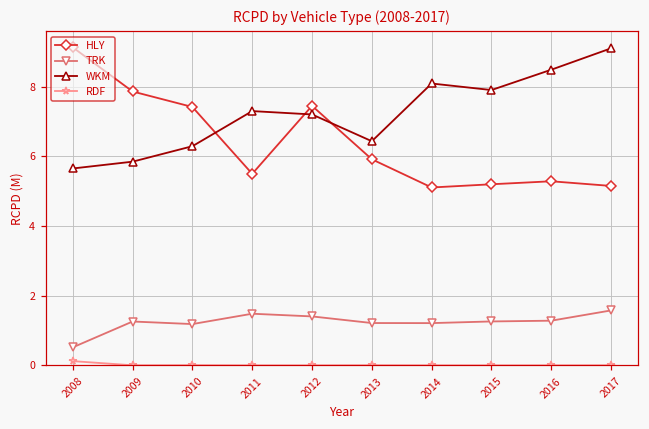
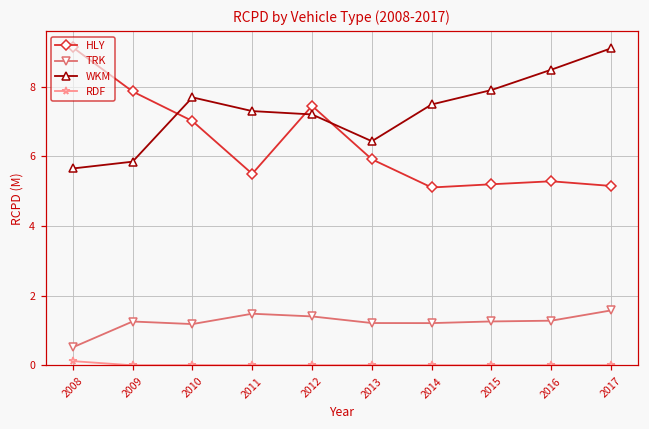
  {
    "HLY": {
      "2009": 7.9,
-     "2010": 7.4,
+     "2010": 7.0,
      "2011": 5.5,
      "2012": 7.4,
      "2013": 5.9,
      "2014": 5.1,
      "2015": 5.2,
      "2016": 5.3,
      "2017": 5.1
    },
    "WKM": {
      "2008": 5.7,
      "2009": 5.8,
-     "2010": 6.3,
+     "2010": 7.7,
      "2011": 7.3,
      "2012": 7.2,
      "2013": 6.4,
-     "2014": 8.1,
+     "2014": 7.5,
      "2015": 7.9,
      "2016": 8.5,
      "2017": 9.1
    }
  }
